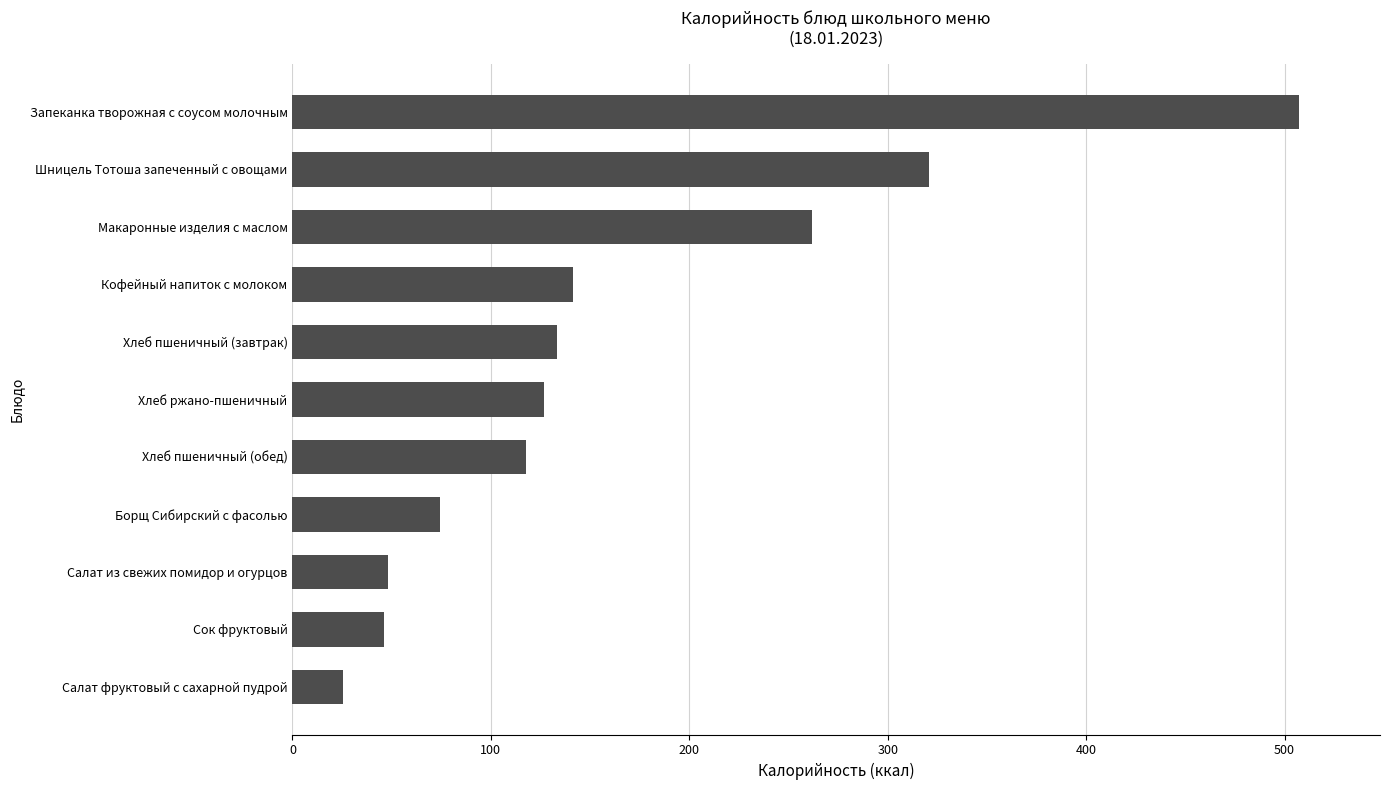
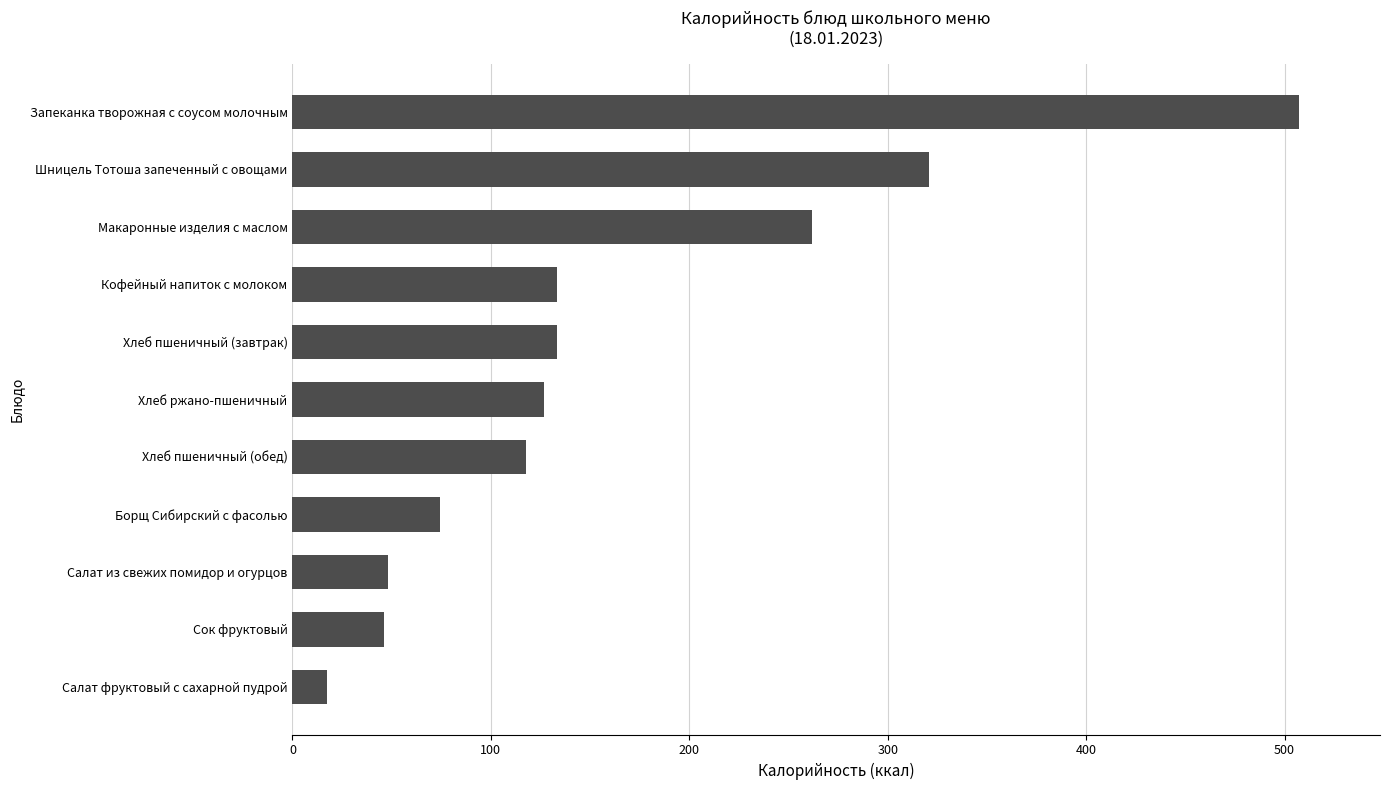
  {
    "Запеканка творожная с соусом молочным": 508,
    "Шницель Тотоша запеченный с овощами": 321,
    "Макаронные изделия с маслом": 262,
-   "Кофейный напиток с молоком": 141,
+   "Кофейный напиток с молоком": 134,
    "Хлеб пшеничный (завтрак)": 133,
    "Хлеб ржано-пшеничный": 127,
    "Хлеб пшеничный (обед)": 118,
    "Борщ Сибирский с фасолью": 75,
    "Салат из свежих помидор и огурцов": 48,
    "Сок фруктовый": 46,
-   "Салат фруктовый с сахарной пудрой": 26
+   "Салат фруктовый с сахарной пудрой": 18
  }
